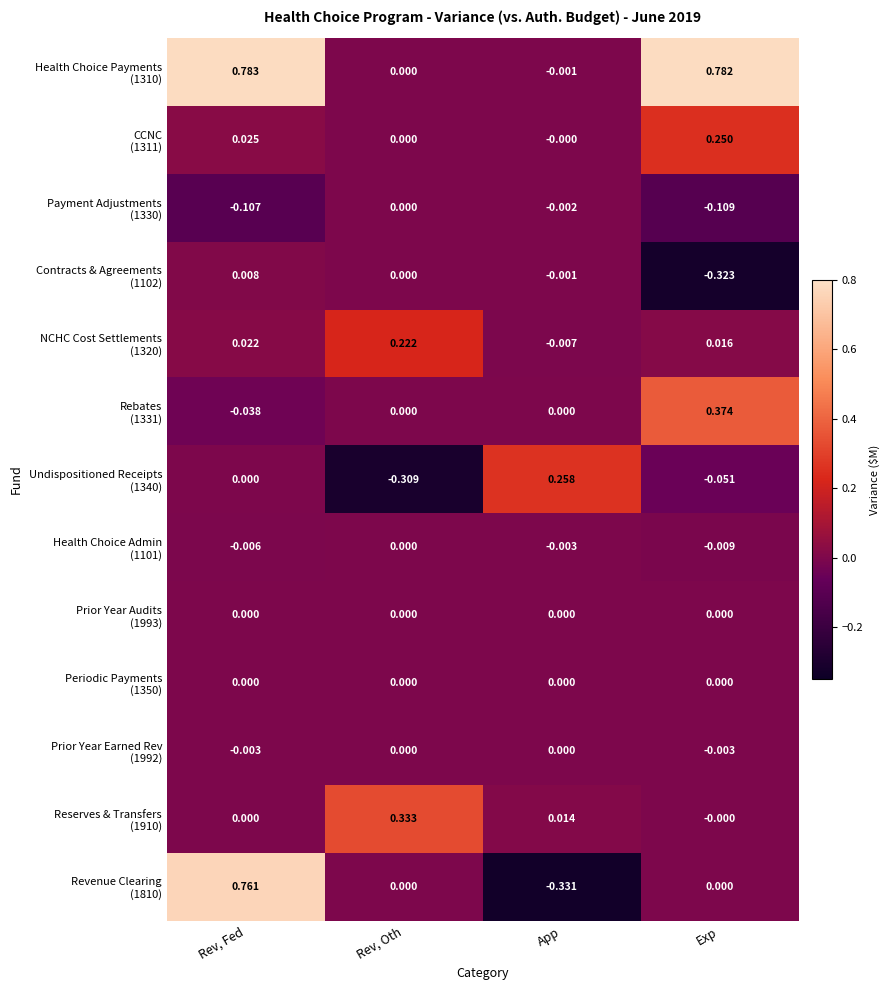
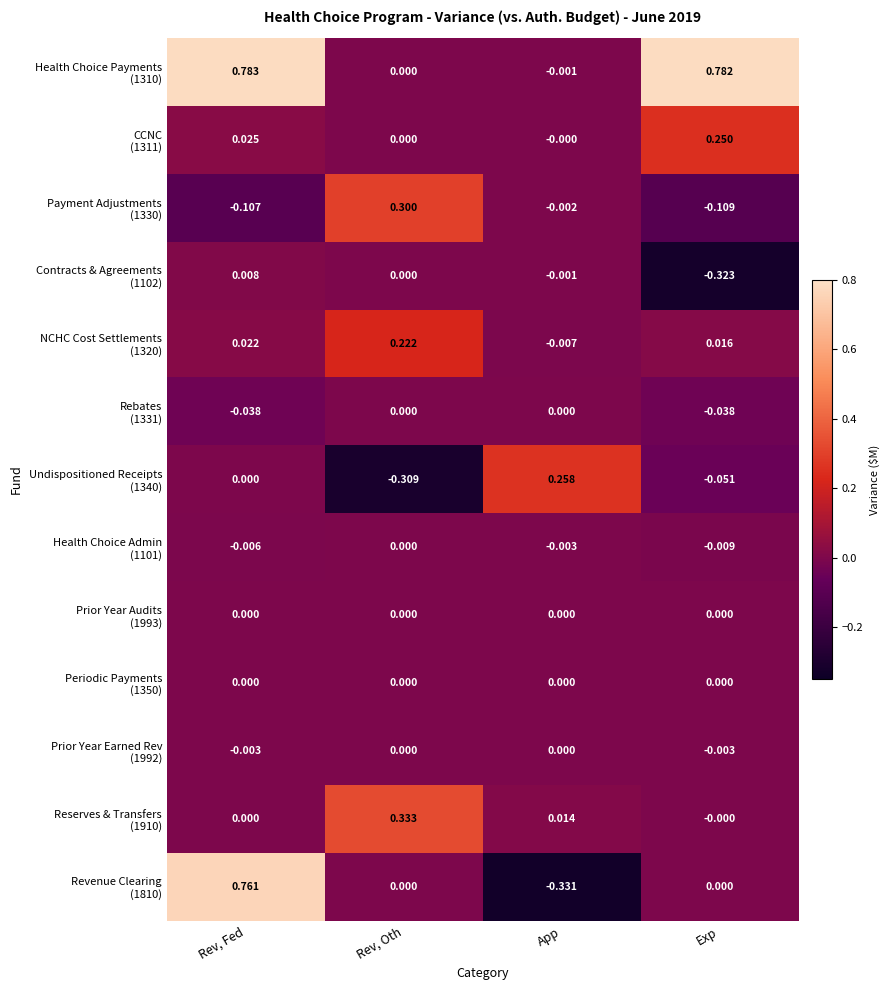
  {
    "Health Choice Payments (1310)": {
      "Rev, Fed": 0.783,
      "Rev, Oth": 0.000,
      "App": -0.001,
      "Exp": 0.782
    },
    "CCNC (1311)": {
      "Rev, Fed": 0.025,
      "Rev, Oth": 0.000,
      "App": -0.000,
      "Exp": 0.250
    },
    "Payment Adjustments (1330)": {
      "Rev, Fed": -0.107,
-     "Rev, Oth": 0.000,
+     "Rev, Oth": 0.300,
      "App": -0.002,
      "Exp": -0.109
    },
    "Contracts & Agreements (1102)": {
      "Rev, Fed": 0.008,
      "Rev, Oth": 0.000,
      "App": -0.001,
      "Exp": -0.323
    },
    "NCHC Cost Settlements (1320)": {
      "Rev, Fed": 0.022,
      "Rev, Oth": 0.222,
      "App": -0.007,
      "Exp": 0.016
    },
    "Rebates (1331)": {
      "Rev, Fed": -0.038,
      "Rev, Oth": 0.000,
      "App": 0.000,
-     "Exp": 0.374
+     "Exp": -0.038
    },
    "Undispositioned Receipts (1340)": {
      "Rev, Fed": 0.000,
      "Rev, Oth": -0.309,
      "App": 0.258,
      "Exp": -0.051
    },
    "Health Choice Admin (1101)": {
      "Rev, Fed": -0.006,
      "Rev, Oth": 0.000,
      "App": -0.003,
      "Exp": -0.009
    },
    "Prior Year Audits (1993)": {
      "Rev, Fed": 0.000,
      "Rev, Oth": 0.000,
      "App": 0.000,
      "Exp": 0.000
    },
    "Periodic Payments (1350)": {
      "Rev, Fed": 0.000,
      "Rev, Oth": 0.000,
      "App": 0.000,
      "Exp": 0.000
    },
    "Prior Year Earned Rev (1992)": {
      "Rev, Fed": -0.003,
      "Rev, Oth": 0.000,
      "App": 0.000,
      "Exp": -0.003
    },
    "Reserves & Transfers (1910)": {
      "Rev, Fed": 0.000,
      "Rev, Oth": 0.333,
      "App": 0.014,
      "Exp": -0.000
    },
    "Revenue Clearing (1810)": {
      "Rev, Fed": 0.761,
      "Rev, Oth": 0.000,
      "App": -0.331,
      "Exp": 0.000
    }
  }
